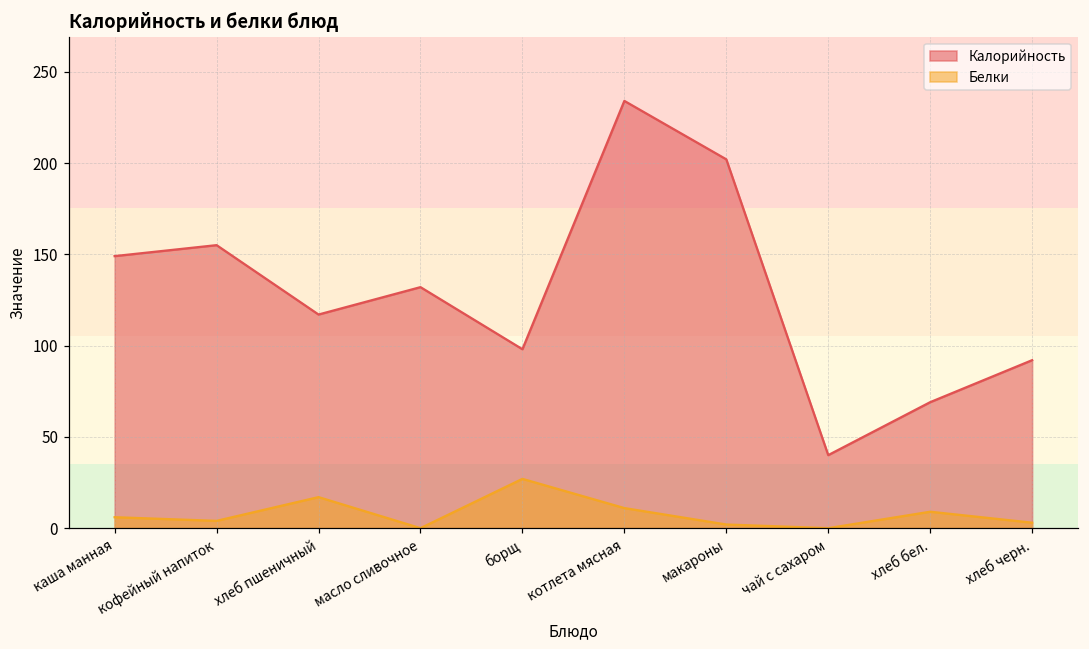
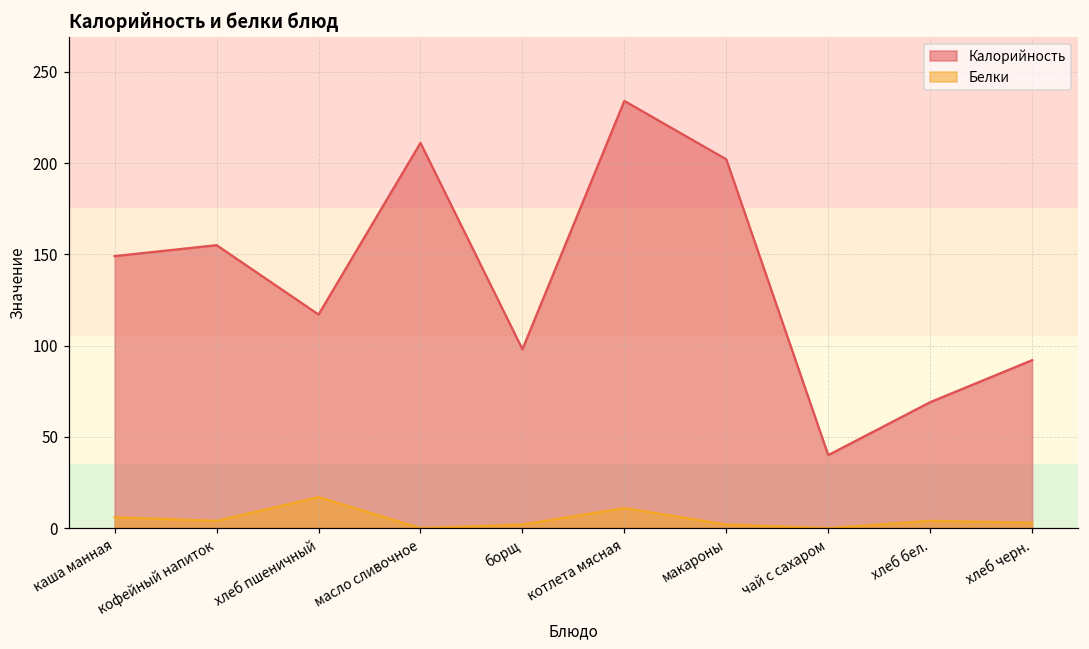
  {
    "Калорийность": {
      "каша манная": 149,
      "кофейный напиток": 155,
      "хлеб пшеничный": 117,
-     "масло сливочное": 132,
+     "масло сливочное": 211,
      "борщ": 98,
      "котлета мясная": 234,
      "макароны": 202,
      "чай с сахаром": 40,
      "хлеб бел.": 69,
      "хлеб черн.": 92
    },
    "Белки": {
      "каша манная": 6,
      "кофейный напиток": 4,
      "хлеб пшеничный": 17,
      "масло сливочное": 0,
-     "борщ": 27,
+     "борщ": 2,
      "котлета мясная": 11,
      "макароны": 2,
      "чай с сахаром": 0,
-     "хлеб бел.": 9,
+     "хлеб бел.": 4,
      "хлеб черн.": 3
    }
  }
